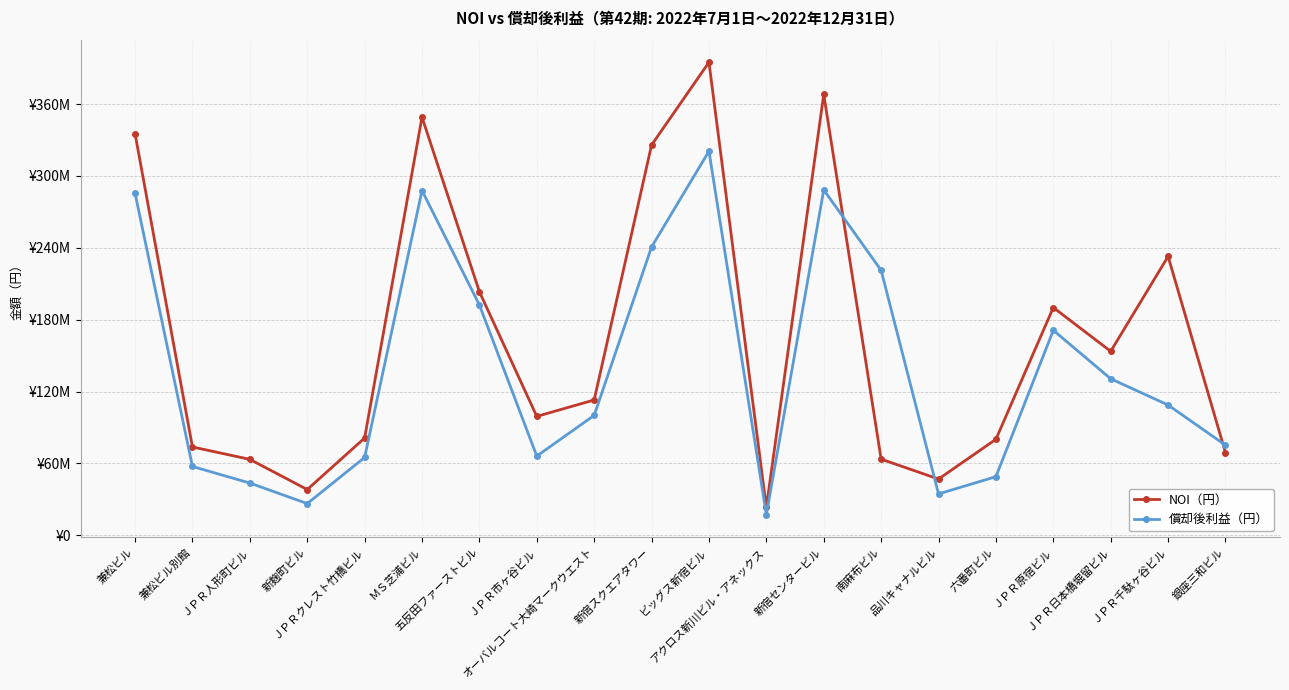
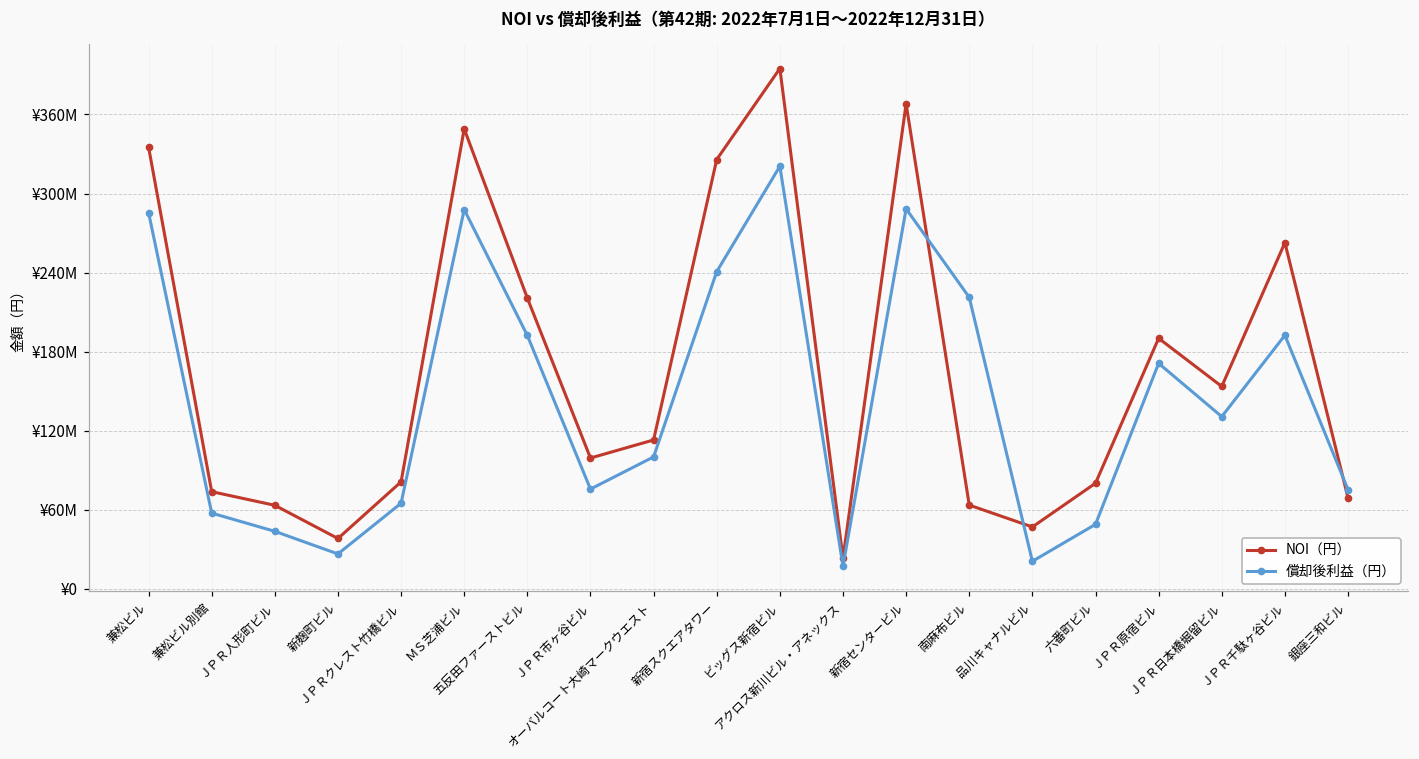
  {
    "NOI（円）": {
      "兼松ビル": "¥335000000",
      "兼松ビル別館": "¥74000000",
      "ＪＰＲ人形町ビル": "¥63000000",
      "新麹町ビル": "¥38000000",
      "ＪＰＲクレスト竹橋ビル": "¥81000000",
      "ＭＳ芝浦ビル": "¥349000000",
-     "五反田ファーストビル": "¥203000000",
+     "五反田ファーストビル": "¥221000000",
      "ＪＰＲ市ヶ谷ビル": "¥99000000",
      "オーバルコート大崎マークウエスト": "¥113000000",
      "新宿スクエアタワー": "¥326000000",
      "ビッグス新宿ビル": "¥395000000",
      "アクロス新川ビル・アネックス": "¥23000000",
      "新宿センタービル": "¥368000000",
      "南麻布ビル": "¥64000000",
      "品川キャナルビル": "¥47000000",
      "六番町ビル": "¥80000000",
      "ＪＰＲ原宿ビル": "¥190000000",
      "ＪＰＲ日本橋堀留ビル": "¥154000000",
-     "ＪＰＲ千駄ヶ谷ビル": "¥233000000",
+     "ＪＰＲ千駄ヶ谷ビル": "¥263000000",
      "銀座三和ビル": "¥69000000"
    },
    "償却後利益（円）": {
      "兼松ビル": "¥286000000",
      "兼松ビル別館": "¥57000000",
      "ＪＰＲ人形町ビル": "¥44000000",
      "新麹町ビル": "¥26000000",
      "ＪＰＲクレスト竹橋ビル": "¥65000000",
      "ＭＳ芝浦ビル": "¥288000000",
      "五反田ファーストビル": "¥192000000",
-     "ＪＰＲ市ヶ谷ビル": "¥66000000",
+     "ＪＰＲ市ヶ谷ビル": "¥76000000",
      "オーバルコート大崎マークウエスト": "¥100000000",
      "新宿スクエアタワー": "¥241000000",
      "ビッグス新宿ビル": "¥321000000",
      "アクロス新川ビル・アネックス": "¥17000000",
      "新宿センタービル": "¥288000000",
      "南麻布ビル": "¥221000000",
-     "品川キャナルビル": "¥35000000",
+     "品川キャナルビル": "¥21000000",
      "六番町ビル": "¥49000000",
      "ＪＰＲ原宿ビル": "¥171000000",
      "ＪＰＲ日本橋堀留ビル": "¥131000000",
-     "ＪＰＲ千駄ヶ谷ビル": "¥109000000",
+     "ＪＰＲ千駄ヶ谷ビル": "¥192000000",
      "銀座三和ビル": "¥75000000"
    }
  }
